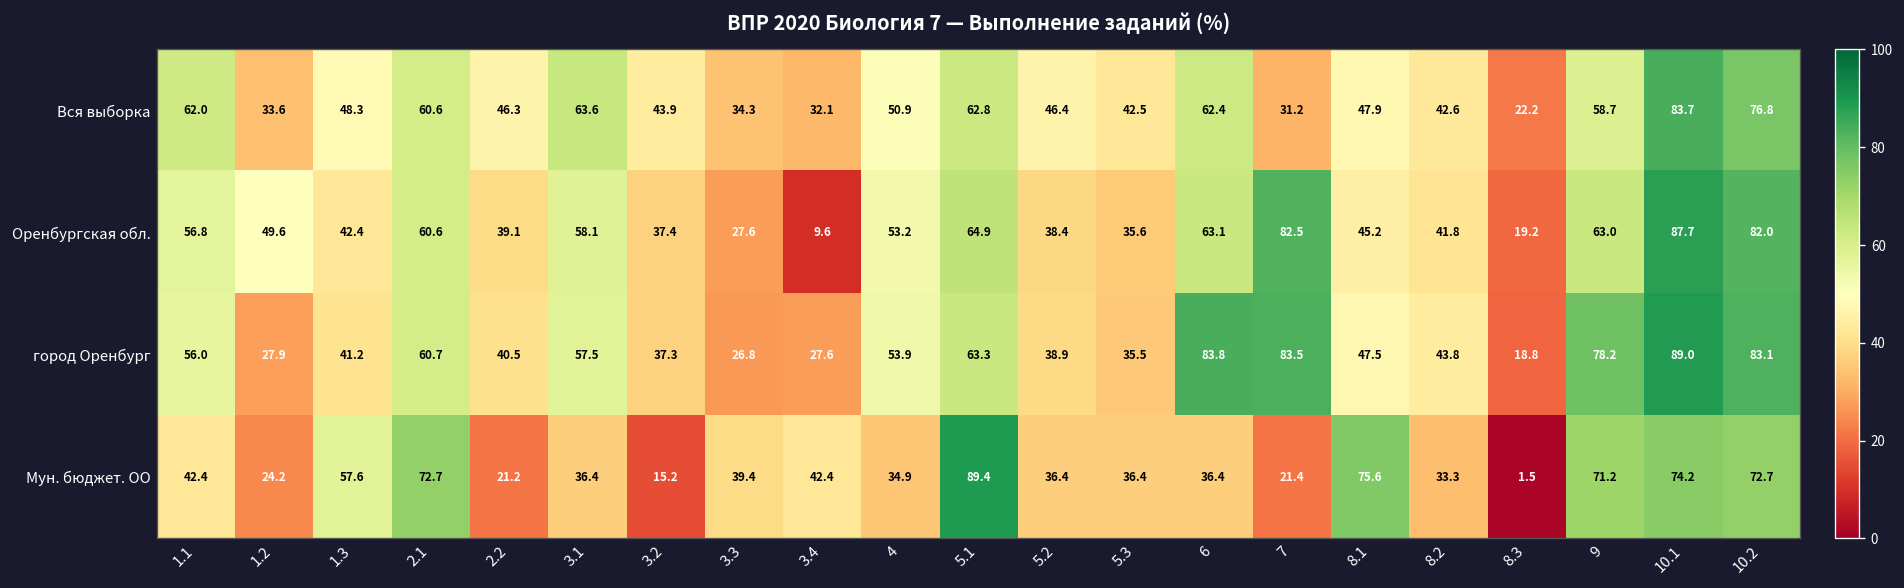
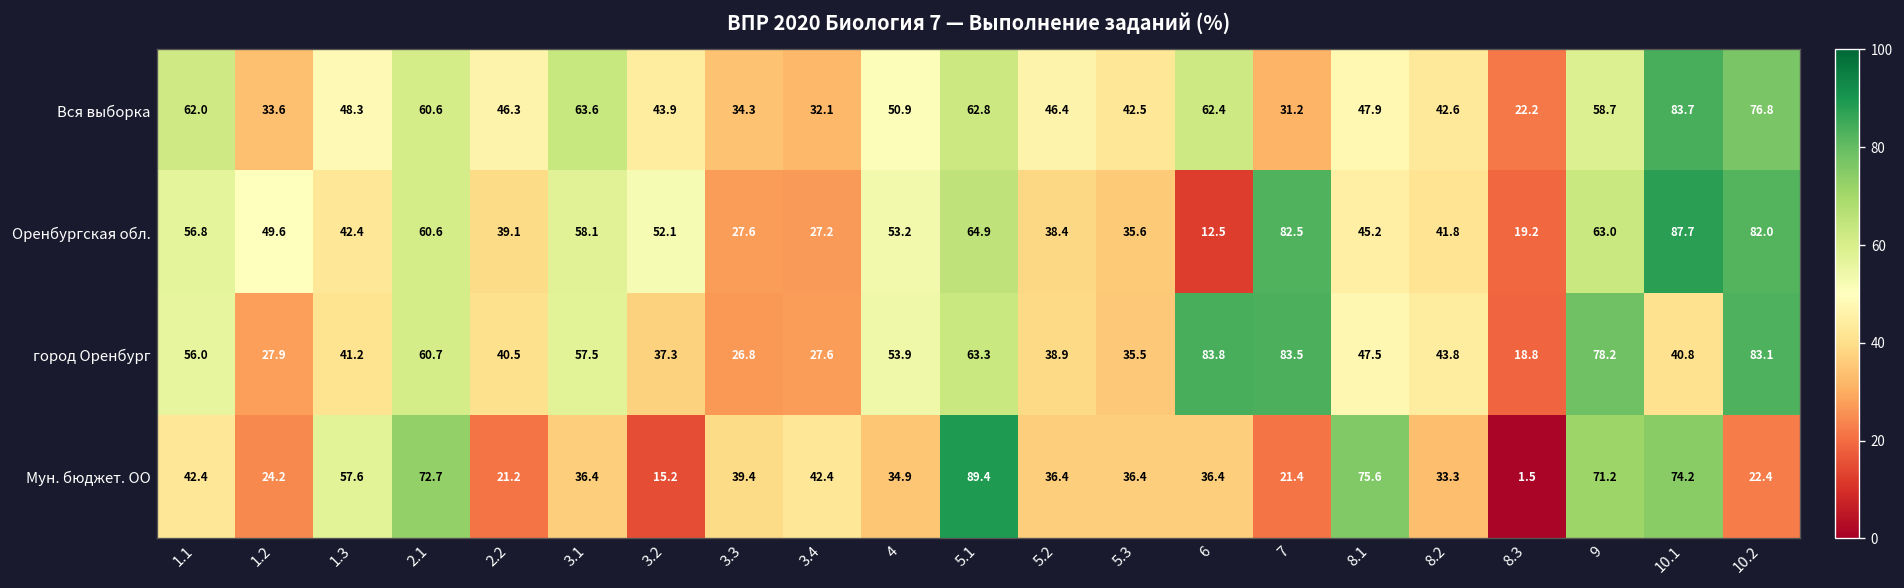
  {
    "Вся выборка": {
      "1.1": 62.0,
      "1.2": 33.6,
      "1.3": 48.3,
      "2.1": 60.6,
      "2.2": 46.3,
      "3.1": 63.6,
      "3.2": 43.9,
      "3.3": 34.3,
      "3.4": 32.1,
      "4": 50.9,
      "5.1": 62.8,
      "5.2": 46.4,
      "5.3": 42.5,
      "6": 62.4,
      "7": 31.2,
      "8.1": 47.9,
      "8.2": 42.6,
      "8.3": 22.2,
      "9": 58.7,
      "10.1": 83.7,
      "10.2": 76.8
    },
    "Оренбургская обл.": {
      "1.1": 56.8,
      "1.2": 49.6,
      "1.3": 42.4,
      "2.1": 60.6,
      "2.2": 39.1,
      "3.1": 58.1,
-     "3.2": 37.4,
+     "3.2": 52.1,
      "3.3": 27.6,
-     "3.4": 9.6,
+     "3.4": 27.2,
      "4": 53.2,
      "5.1": 64.9,
      "5.2": 38.4,
      "5.3": 35.6,
-     "6": 63.1,
+     "6": 12.5,
      "7": 82.5,
      "8.1": 45.2,
      "8.2": 41.8,
      "8.3": 19.2,
      "9": 63.0,
      "10.1": 87.7,
      "10.2": 82.0
    },
    "город Оренбург": {
      "1.1": 56.0,
      "1.2": 27.9,
      "1.3": 41.2,
      "2.1": 60.7,
      "2.2": 40.5,
      "3.1": 57.5,
      "3.2": 37.3,
      "3.3": 26.8,
      "3.4": 27.6,
      "4": 53.9,
      "5.1": 63.3,
      "5.2": 38.9,
      "5.3": 35.5,
      "6": 83.8,
      "7": 83.5,
      "8.1": 47.5,
      "8.2": 43.8,
      "8.3": 18.8,
      "9": 78.2,
-     "10.1": 89.0,
+     "10.1": 40.8,
      "10.2": 83.1
    },
    "Мун. бюджет. ОО": {
      "1.1": 42.4,
      "1.2": 24.2,
      "1.3": 57.6,
      "2.1": 72.7,
      "2.2": 21.2,
      "3.1": 36.4,
      "3.2": 15.2,
      "3.3": 39.4,
      "3.4": 42.4,
      "4": 34.9,
      "5.1": 89.4,
      "5.2": 36.4,
      "5.3": 36.4,
      "6": 36.4,
      "7": 21.4,
      "8.1": 75.6,
      "8.2": 33.3,
      "8.3": 1.5,
      "9": 71.2,
      "10.1": 74.2,
-     "10.2": 72.7
+     "10.2": 22.4
    }
  }
